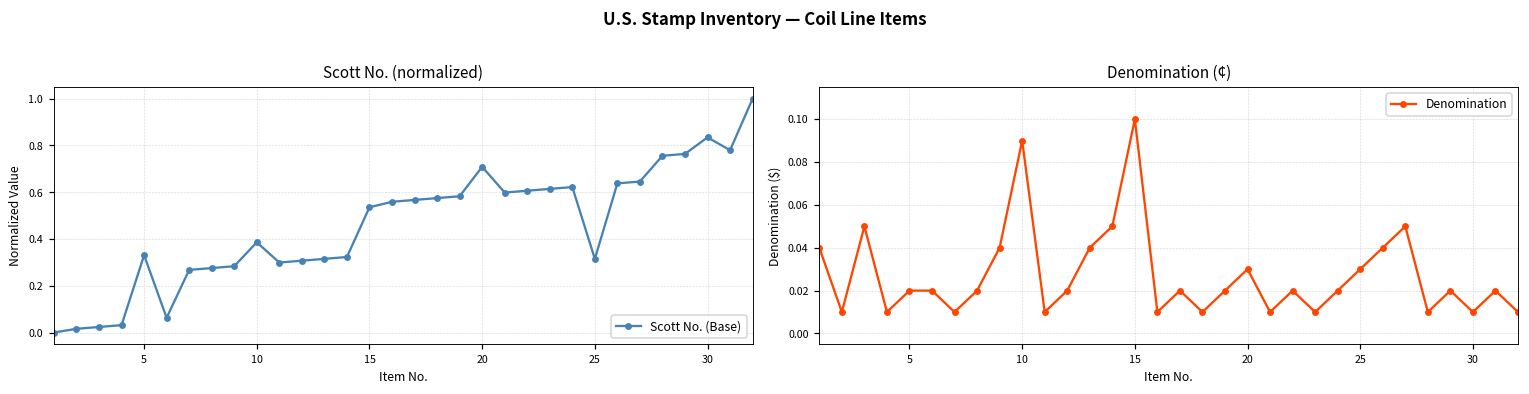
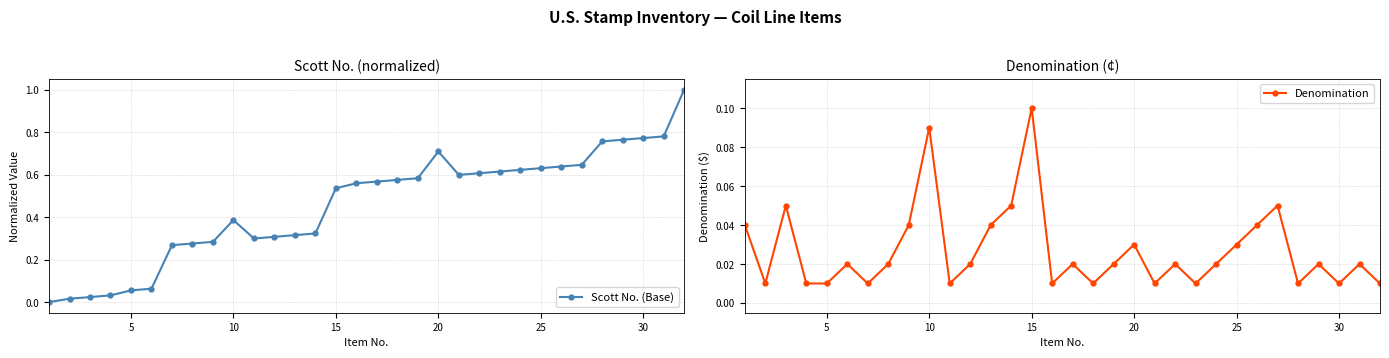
  {
    "Scott No. (normalized)": {
-     "5": 0.33,
+     "5": 0.06,
      "10": 0.39,
      "15": 0.54,
      "20": 0.71,
-     "25": 0.31,
-     "30": 0.83
+     "25": 0.63,
+     "30": 0.77
    },
    "Denomination (¢)": {
-     "5": 0.02,
+     "5": 0.01,
      "10": 0.09,
      "15": 0.10,
      "20": 0.03,
      "25": 0.03,
      "30": 0.01
    }
  }
